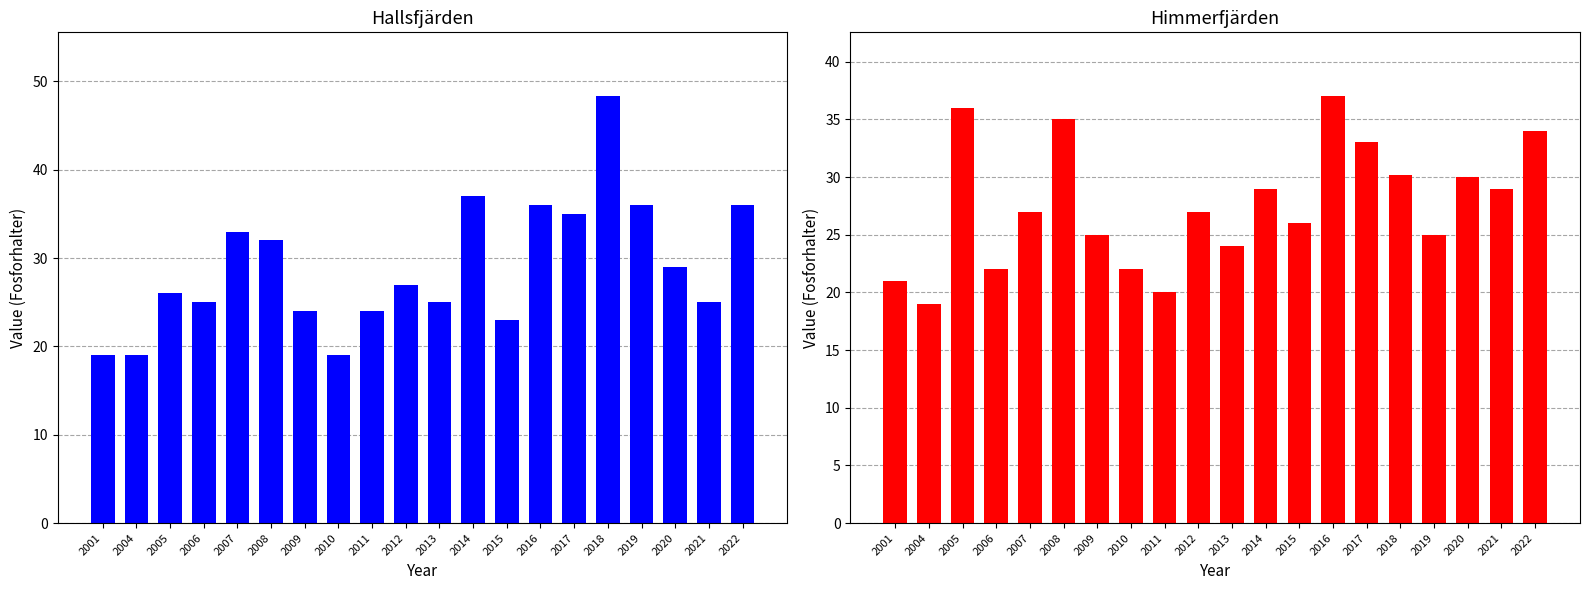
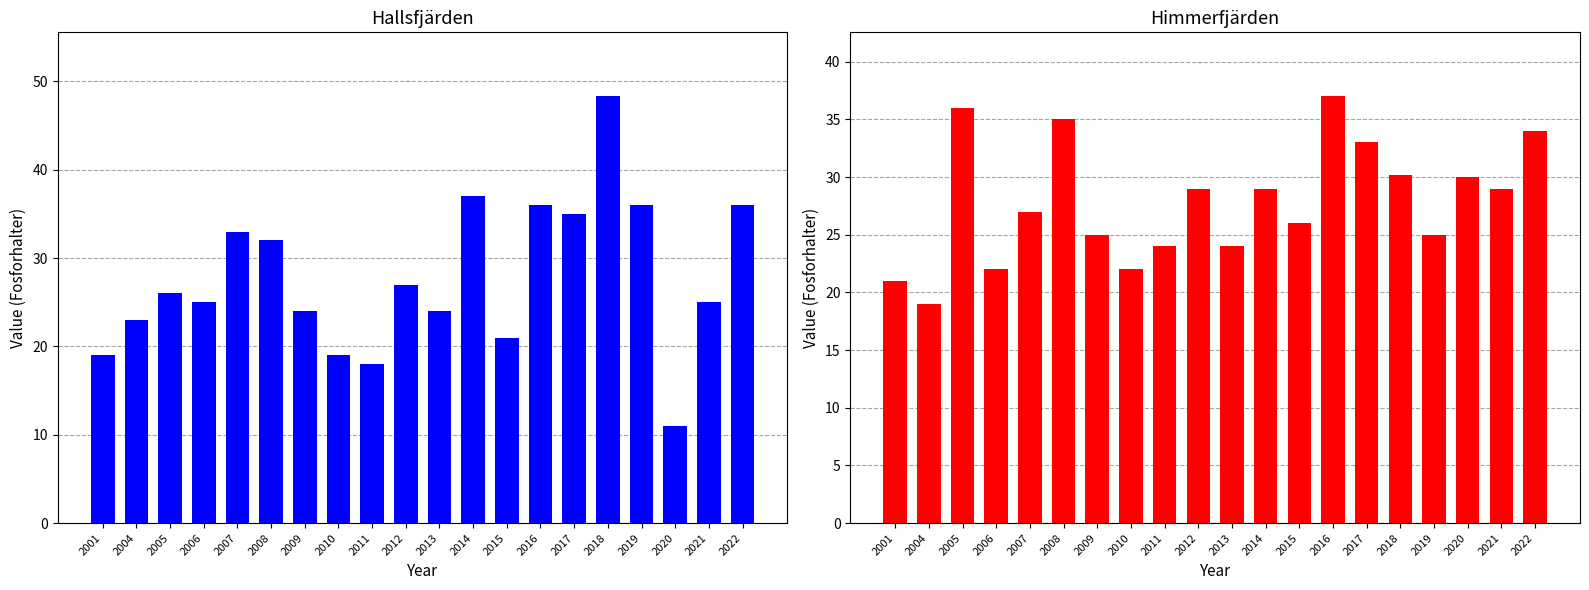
  {
    "Hallsfjärden": {
      "2001": 19,
-     "2004": 19,
+     "2004": 23,
      "2005": 26,
      "2006": 25,
      "2007": 33,
      "2008": 32,
      "2009": 24,
      "2010": 19,
-     "2011": 24,
+     "2011": 18,
      "2012": 27,
-     "2013": 25,
+     "2013": 24,
      "2014": 37,
-     "2015": 23,
+     "2015": 21,
      "2016": 36,
      "2017": 35,
      "2018": 48,
      "2019": 36,
-     "2020": 29,
+     "2020": 11,
      "2021": 25,
      "2022": 36
    },
    "Himmerfjärden": {
      "2001": 21,
      "2004": 19,
      "2005": 36,
      "2006": 22,
      "2007": 27,
      "2008": 35,
      "2009": 25,
      "2010": 22,
-     "2011": 20,
-     "2012": 27,
+     "2011": 24,
+     "2012": 29,
      "2013": 24,
      "2014": 29,
      "2015": 26,
      "2016": 37,
      "2017": 33,
      "2018": 30,
      "2019": 25,
      "2020": 30,
      "2021": 29,
      "2022": 34
    }
  }
